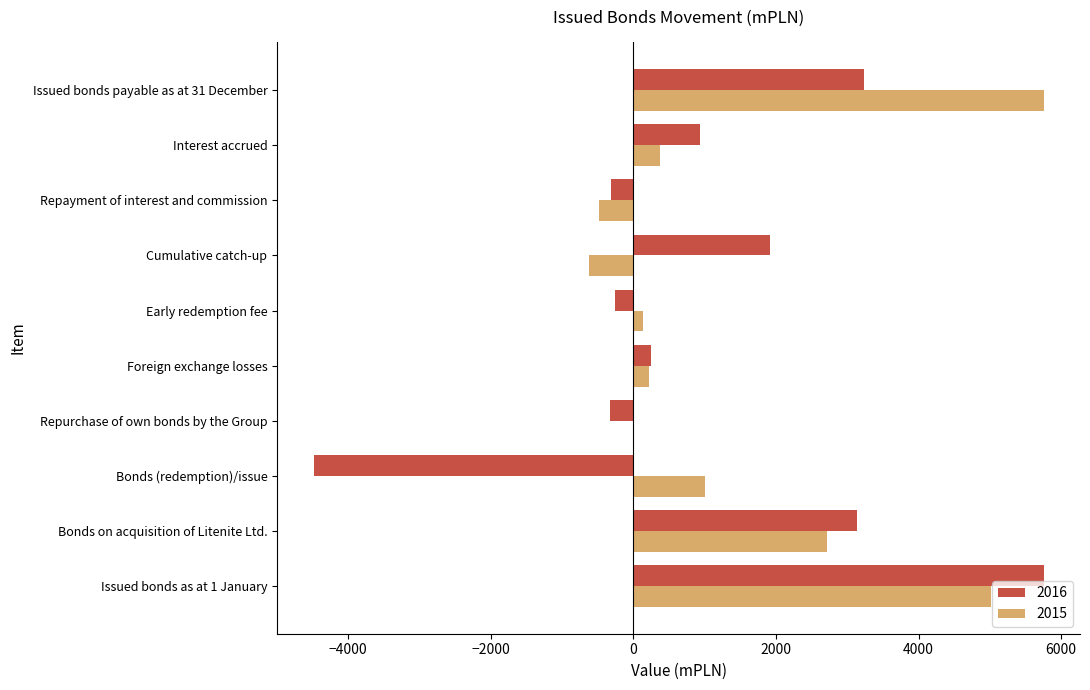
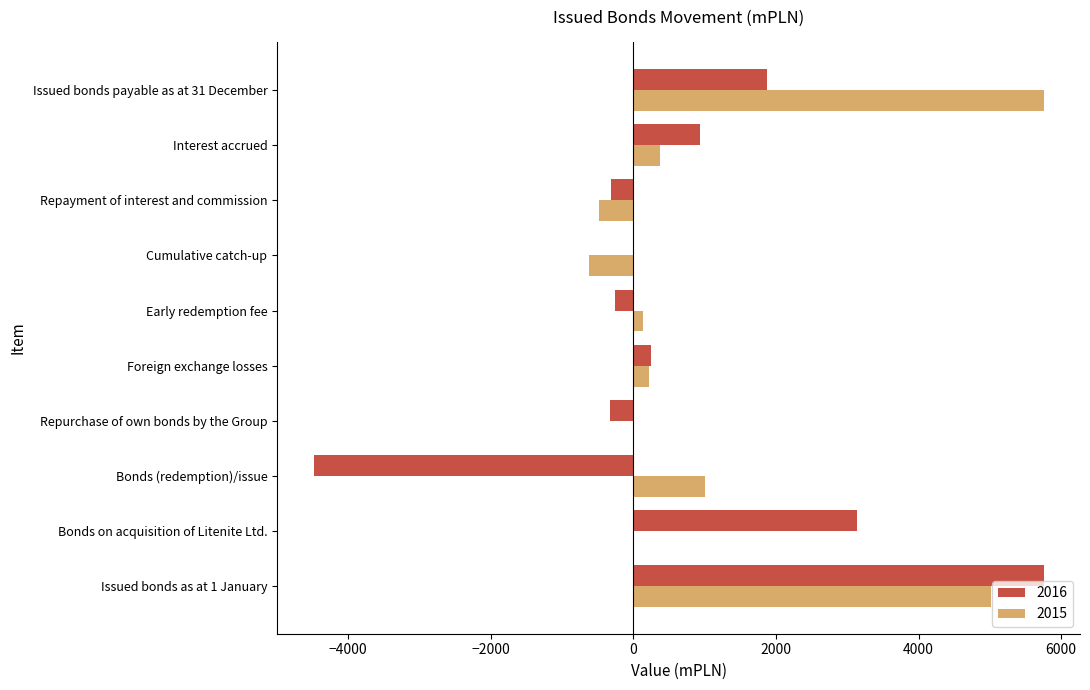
  {
    "2016": {
-     "Issued bonds payable as at 31 December": 3200,
+     "Issued bonds payable as at 31 December": 1900,
      "Interest accrued": 900,
      "Repayment of interest and commission": -300,
-     "Cumulative catch-up": 1900,
+     "Cumulative catch-up": 0,
      "Early redemption fee": -300,
      "Foreign exchange losses": 200,
      "Repurchase of own bonds by the Group": -300,
      "Bonds (redemption)/issue": -4500,
      "Bonds on acquisition of Litenite Ltd.": 3100,
      "Issued bonds as at 1 January": 5800
    },
    "2015": {
      "Issued bonds payable as at 31 December": 5800,
      "Interest accrued": 400,
      "Repayment of interest and commission": -500,
      "Cumulative catch-up": -600,
      "Early redemption fee": 100,
      "Foreign exchange losses": 200,
      "Repurchase of own bonds by the Group": 0,
      "Bonds (redemption)/issue": 1000,
-     "Bonds on acquisition of Litenite Ltd.": 2700,
+     "Bonds on acquisition of Litenite Ltd.": 0,
      "Issued bonds as at 1 January": 5000
    }
  }
